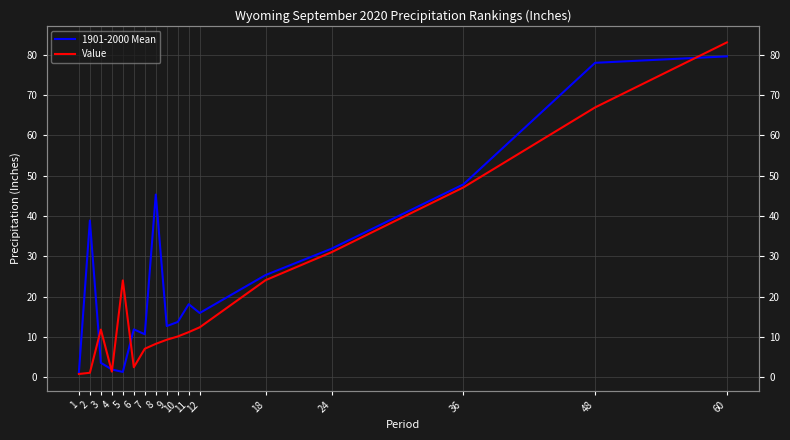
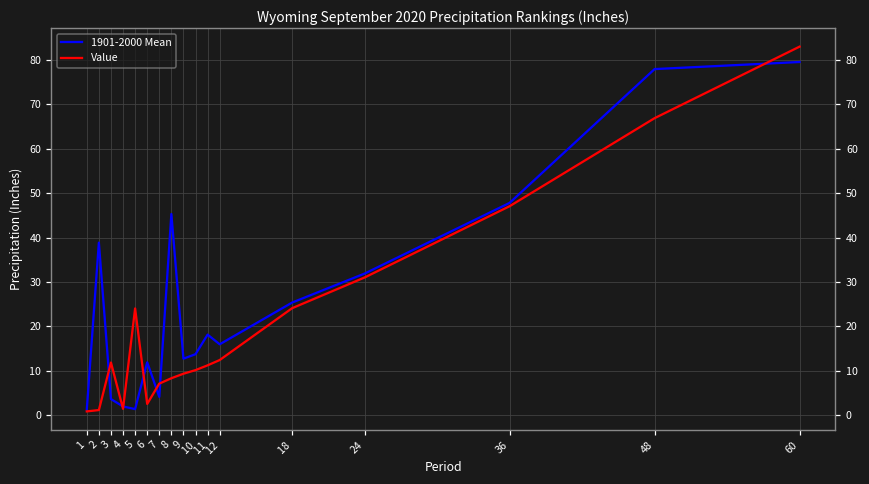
  {
    "1901-2000 Mean": {
      "2": 39,
      "3": 4,
      "5": 1,
      "6": 12,
-     "7": 11,
+     "7": 4,
      "8": 45,
      "9": 13,
      "10": 14,
      "11": 18,
      "12": 16,
      "18": 25,
      "24": 32,
      "36": 48,
      "48": 78,
      "60": 80
    },
    "Value": {
      "2": 1,
      "3": 12,
      "5": 24,
      "6": 3,
      "7": 7,
      "8": 8,
      "9": 9,
      "10": 10,
      "11": 11,
      "12": 12,
      "18": 24,
      "24": 31,
      "36": 47,
      "48": 67,
      "60": 83
    }
  }
